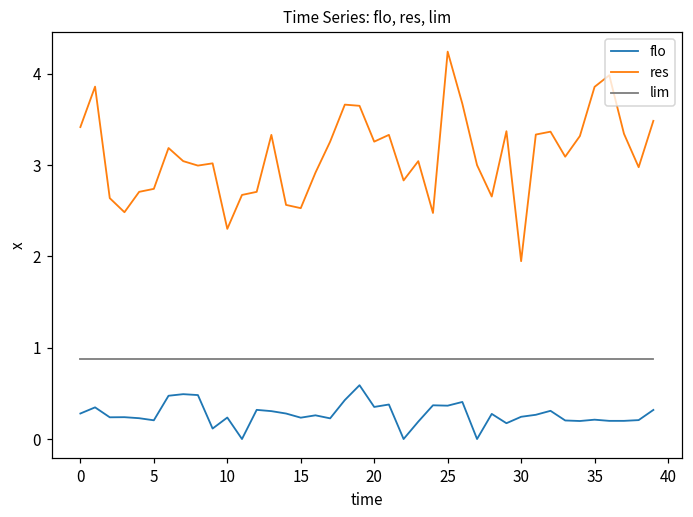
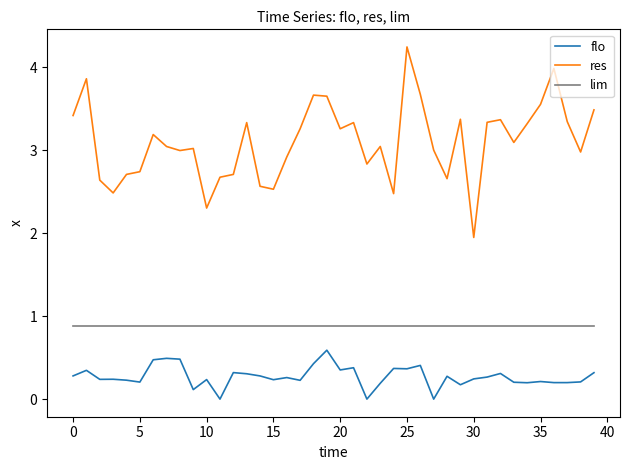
  {
    "flo": {
      "0": 0.3,
      "5": 0.2,
      "10": 0.2,
      "15": 0.2,
      "20": 0.4,
      "25": 0.4,
      "30": 0.2,
      "35": 0.2
    },
    "res": {
      "0": 3.4,
      "5": 2.7,
      "10": 2.3,
      "15": 2.5,
      "20": 3.3,
      "25": 4.2,
      "30": 1.9,
-     "35": 3.9
+     "35": 3.6
    },
    "lim": {
      "0": 0.9,
      "5": 0.9,
      "10": 0.9,
      "15": 0.9,
      "20": 0.9,
      "25": 0.9,
      "30": 0.9,
      "35": 0.9
    }
  }
